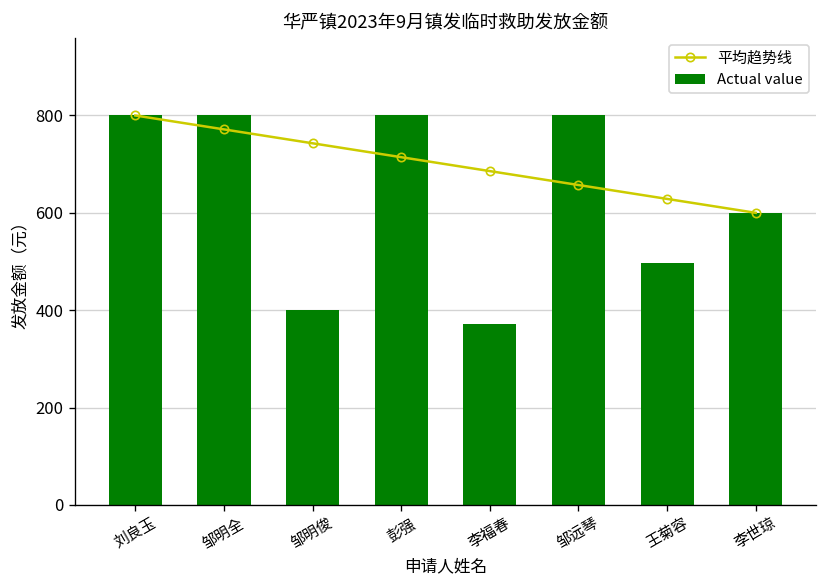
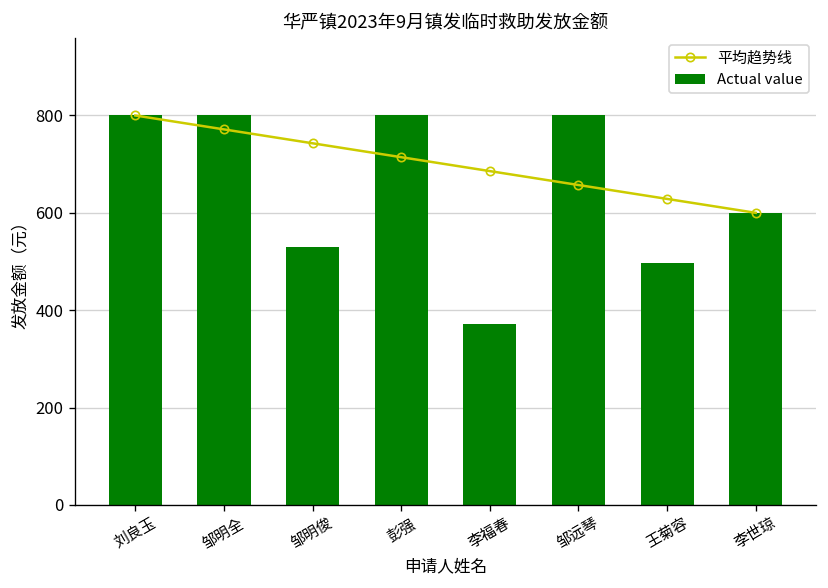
  {
    "平均趋势线": {
      "刘良玉": 800,
      "邹明全": 770,
      "邹明俊": 740,
      "彭强": 710,
      "李福春": 690,
      "邹远琴": 660,
      "王菊容": 630,
      "李世琼": 600
    },
    "Actual value": {
      "刘良玉": 800,
      "邹明全": 800,
-     "邹明俊": 400,
+     "邹明俊": 530,
      "彭强": 800,
      "李福春": 370,
      "邹远琴": 800,
      "王菊容": 500,
      "李世琼": 600
    }
  }
